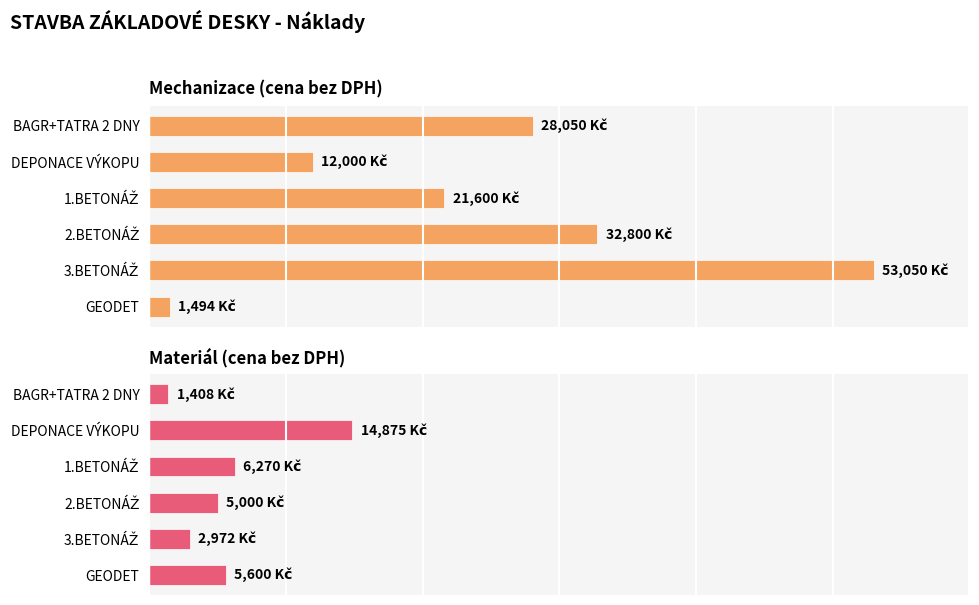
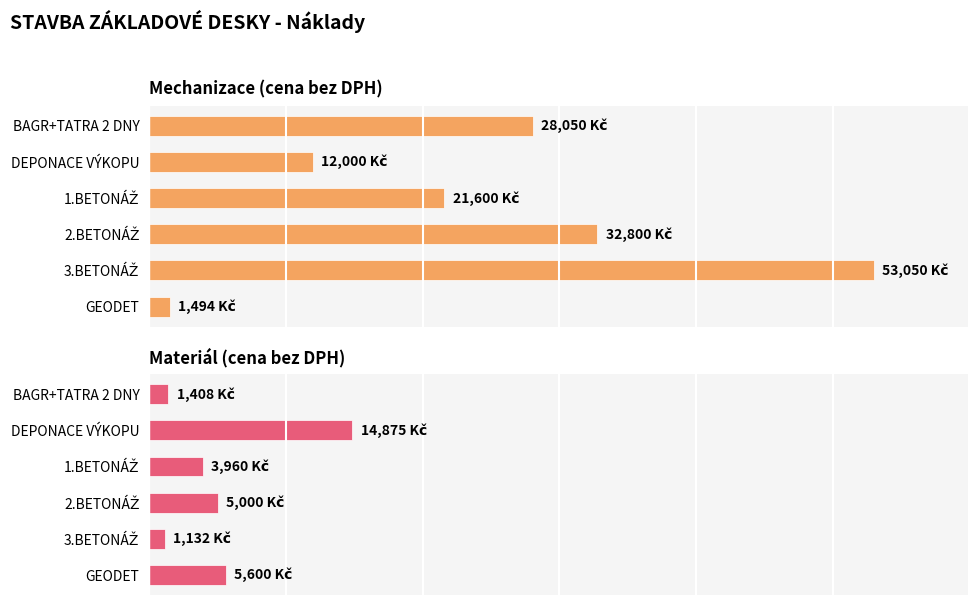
  {
    "Mechanizace (cena bez DPH)": {
      "BAGR+TATRA 2 DNY": "28,050",
      "DEPONACE VÝKOPU": "12,000",
      "1.BETONÁŽ": "21,600",
      "2.BETONÁŽ": "32,800",
      "3.BETONÁŽ": "53,050",
      "GEODET": "1,494"
    },
    "Materiál (cena bez DPH)": {
      "BAGR+TATRA 2 DNY": "1,408",
      "DEPONACE VÝKOPU": "14,875",
-     "1.BETONÁŽ": "6,270",
+     "1.BETONÁŽ": "3,960",
      "2.BETONÁŽ": "5,000",
-     "3.BETONÁŽ": "2,972",
+     "3.BETONÁŽ": "1,132",
      "GEODET": "5,600"
    }
  }
